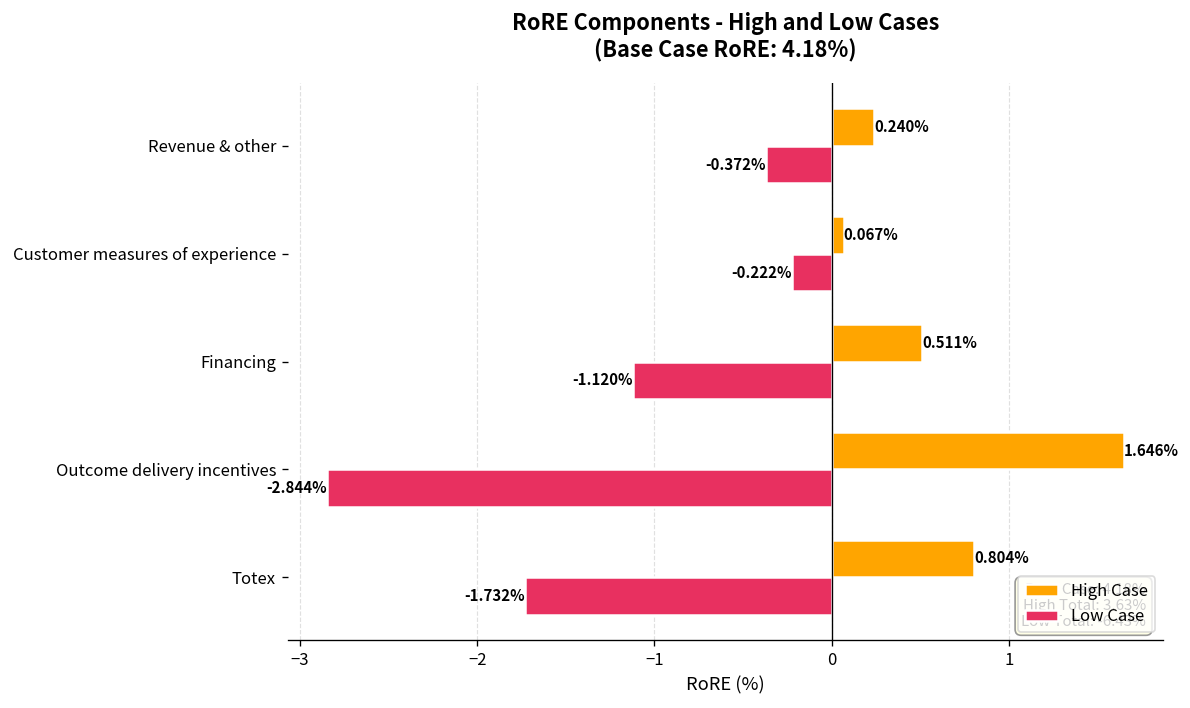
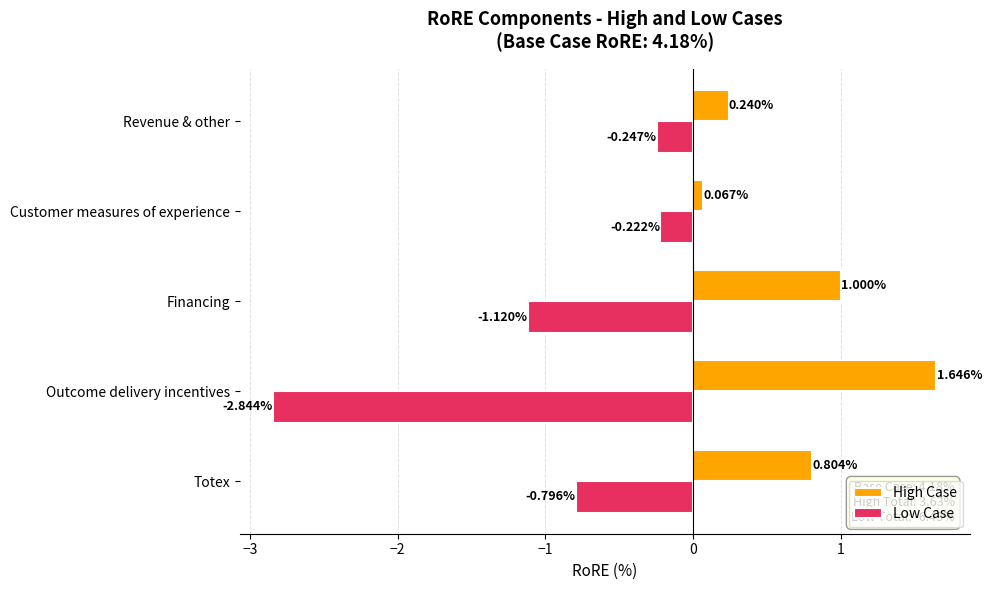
  {
    "High Case": {
      "Revenue & other": "0.240%",
      "Customer measures of experience": "0.067%",
-     "Financing": "0.511%",
+     "Financing": "1.000%",
      "Outcome delivery incentives": "1.646%",
      "Totex": "0.804%"
    },
    "Low Case": {
-     "Revenue & other": "-0.372%",
+     "Revenue & other": "-0.247%",
      "Customer measures of experience": "-0.222%",
      "Financing": "-1.120%",
      "Outcome delivery incentives": "-2.844%",
-     "Totex": "-1.732%"
+     "Totex": "-0.796%"
    }
  }
